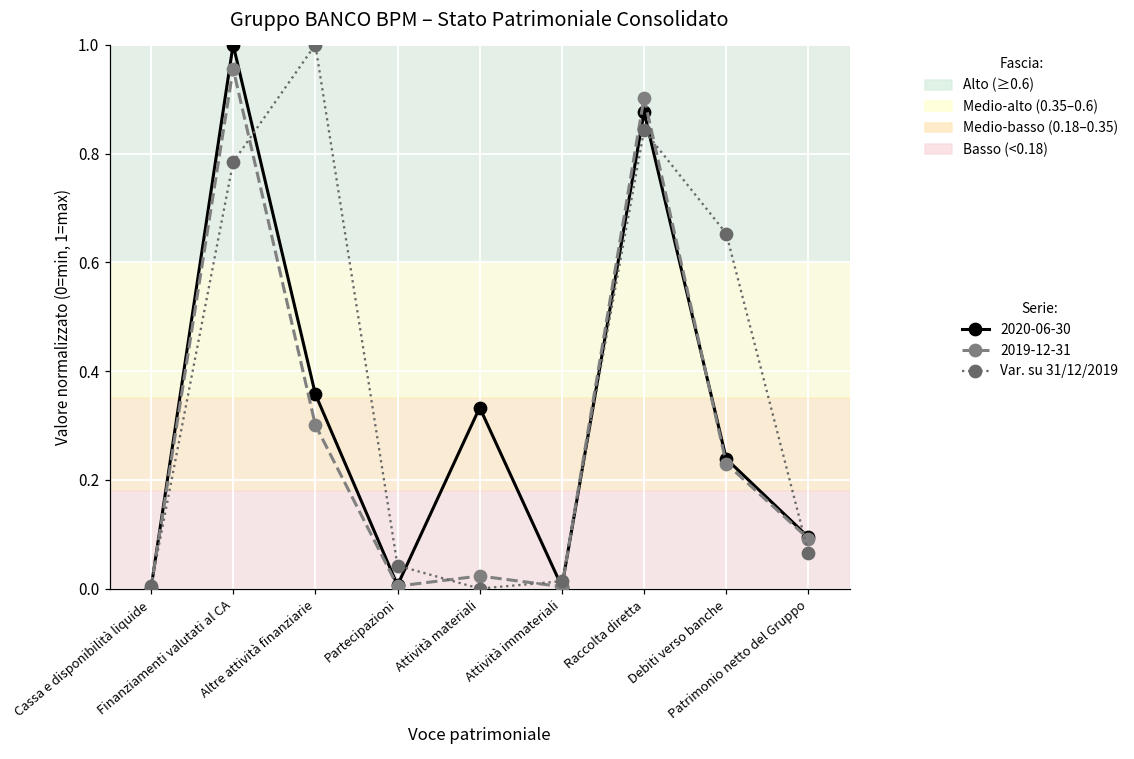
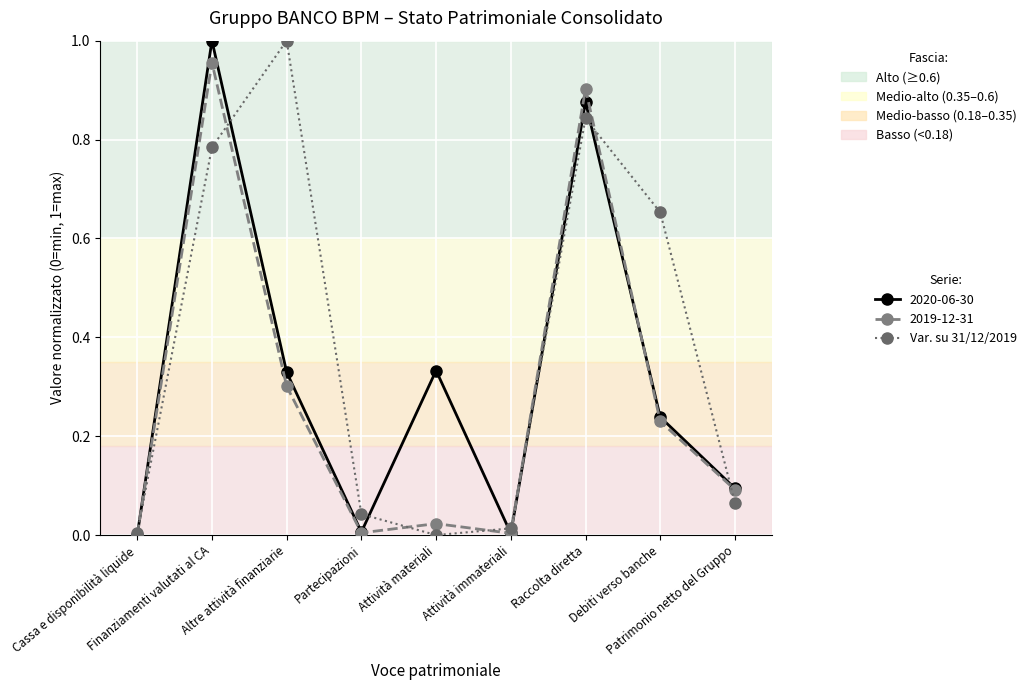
  {
    "2020-06-30": {
      "Finanziamenti valutati al CA": 1.00,
-     "Altre attività finanziarie": 0.36,
+     "Altre attività finanziarie": 0.33,
      "Attività materiali": 0.33,
      "Raccolta diretta": 0.88,
      "Debiti verso banche": 0.24
    }
  }
